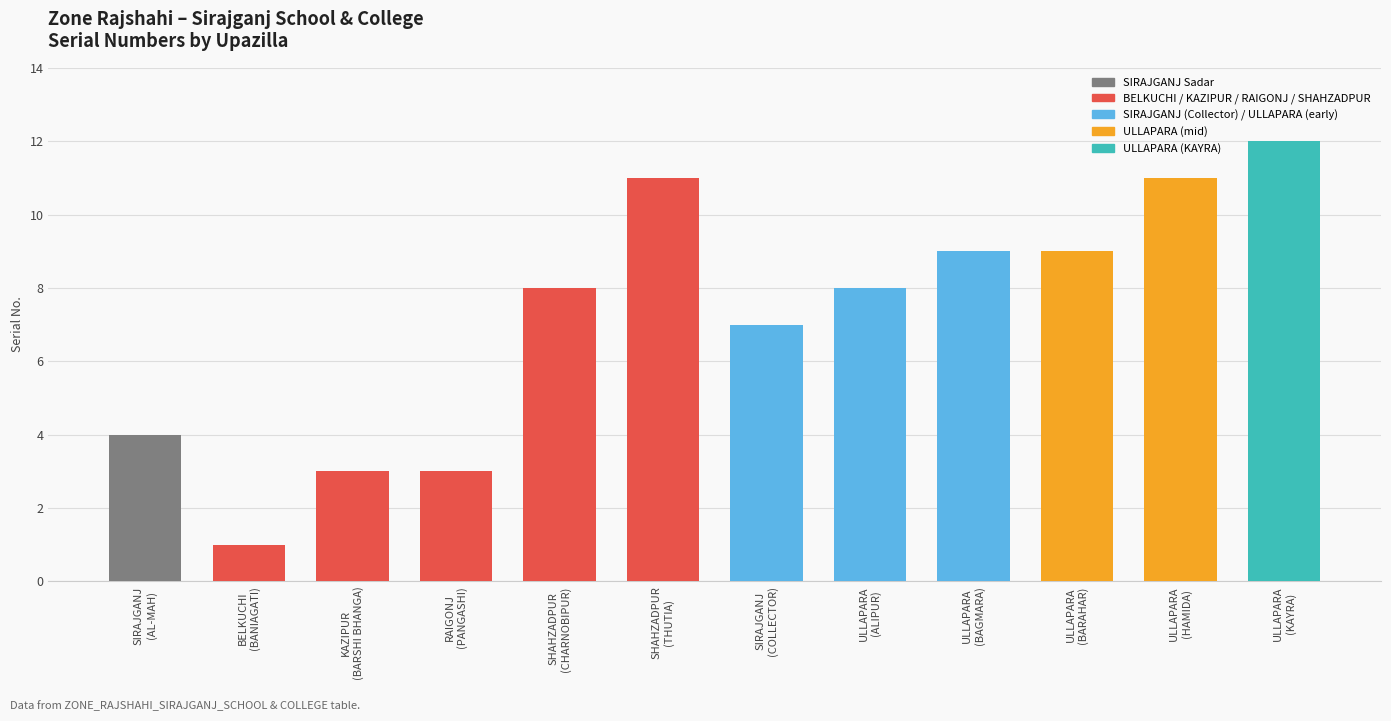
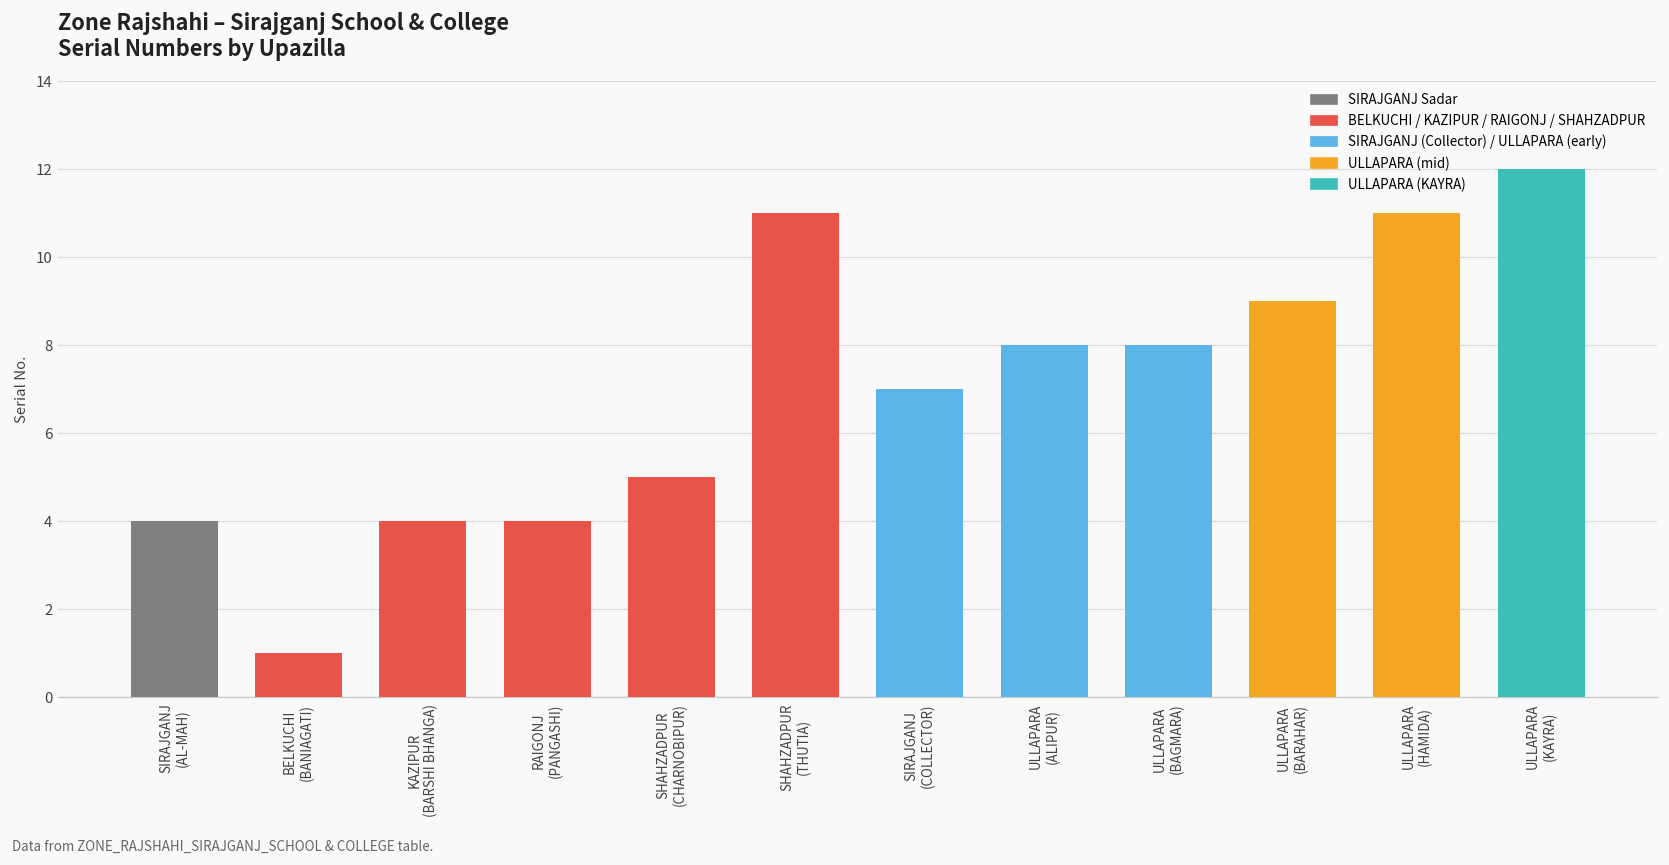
  {
    "SIRAJGANJ (AL-MAH)": 4,
    "BELKUCHI (BANIAGATI)": 1,
-   "KAZIPUR (BARSHI BHANGA)": 3,
-   "RAIGONJ (PANGASHI)": 3,
-   "SHAHZADPUR (CHARNOBIPUR)": 8,
+   "KAZIPUR (BARSHI BHANGA)": 4,
+   "RAIGONJ (PANGASHI)": 4,
+   "SHAHZADPUR (CHARNOBIPUR)": 5,
    "SHAHZADPUR (THUTIA)": 11,
    "SIRAJGANJ (COLLECTOR)": 7,
    "ULLAPARA (ALIPUR)": 8,
-   "ULLAPARA (BAGMARA)": 9,
+   "ULLAPARA (BAGMARA)": 8,
    "ULLAPARA (BARAHAR)": 9,
    "ULLAPARA (HAMIDA)": 11,
    "ULLAPARA (KAYRA)": 12
  }
